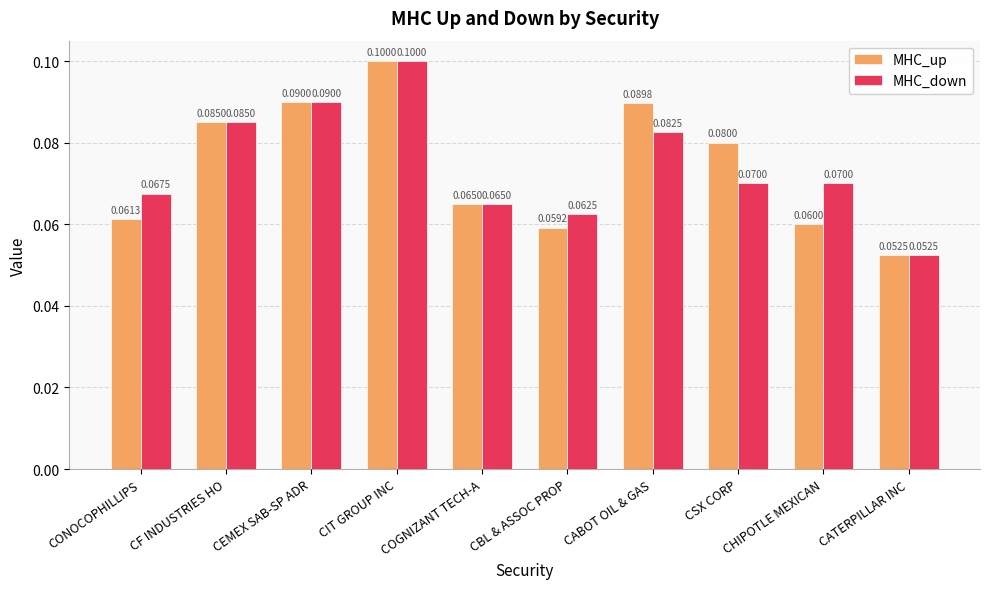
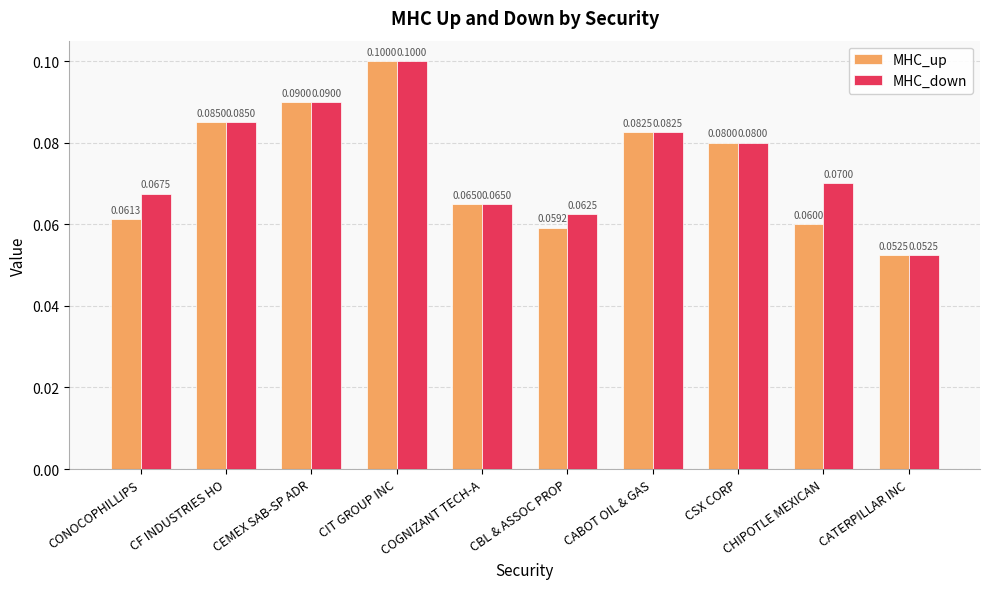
  {
    "MHC_up": {
      "CONOCOPHILLIPS": 0.0613,
      "CF INDUSTRIES HO": 0.0850,
      "CEMEX SAB-SP ADR": 0.0900,
      "CIT GROUP INC": 0.1000,
      "COGNIZANT TECH-A": 0.0650,
      "CBL & ASSOC PROP": 0.0592,
-     "CABOT OIL & GAS": 0.0898,
+     "CABOT OIL & GAS": 0.0825,
      "CSX CORP": 0.0800,
      "CHIPOTLE MEXICAN": 0.0600,
      "CATERPILLAR INC": 0.0525
    },
    "MHC_down": {
      "CONOCOPHILLIPS": 0.0675,
      "CF INDUSTRIES HO": 0.0850,
      "CEMEX SAB-SP ADR": 0.0900,
      "CIT GROUP INC": 0.1000,
      "COGNIZANT TECH-A": 0.0650,
      "CBL & ASSOC PROP": 0.0625,
      "CABOT OIL & GAS": 0.0825,
-     "CSX CORP": 0.0700,
+     "CSX CORP": 0.0800,
      "CHIPOTLE MEXICAN": 0.0700,
      "CATERPILLAR INC": 0.0525
    }
  }
